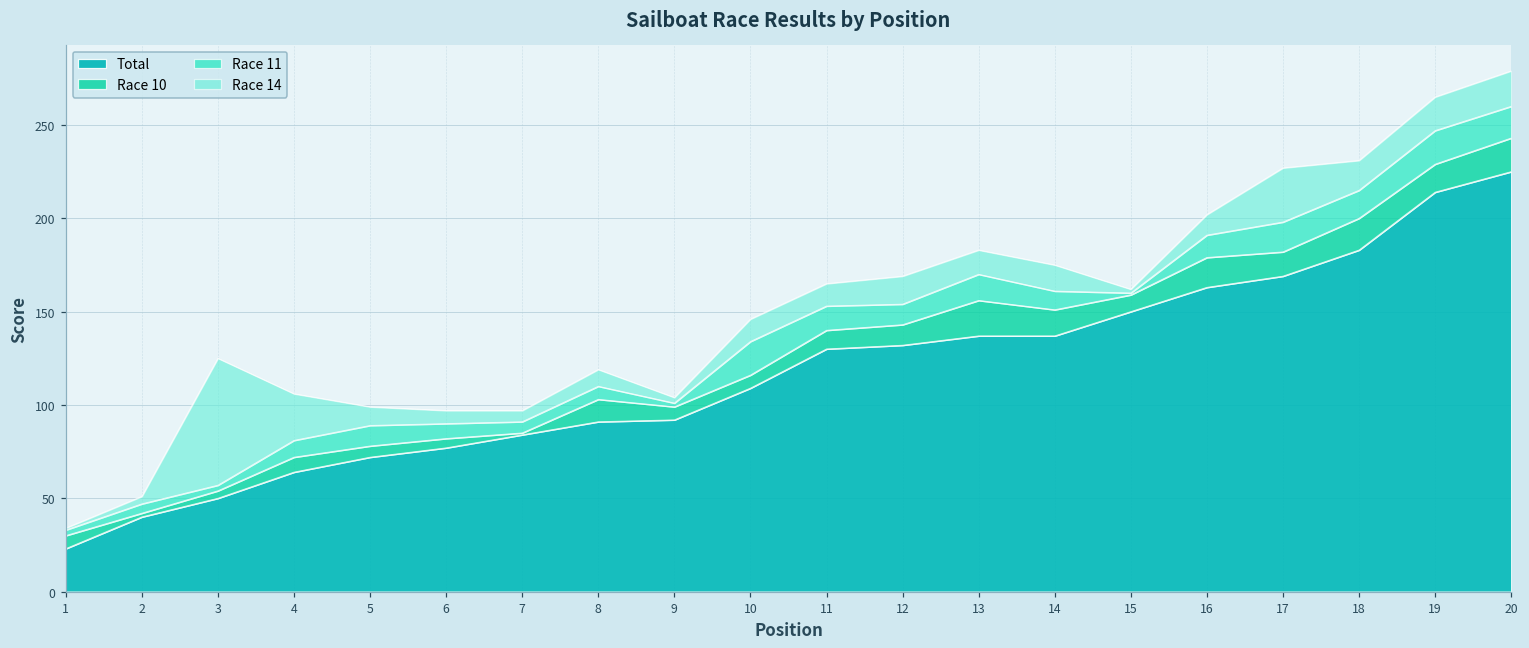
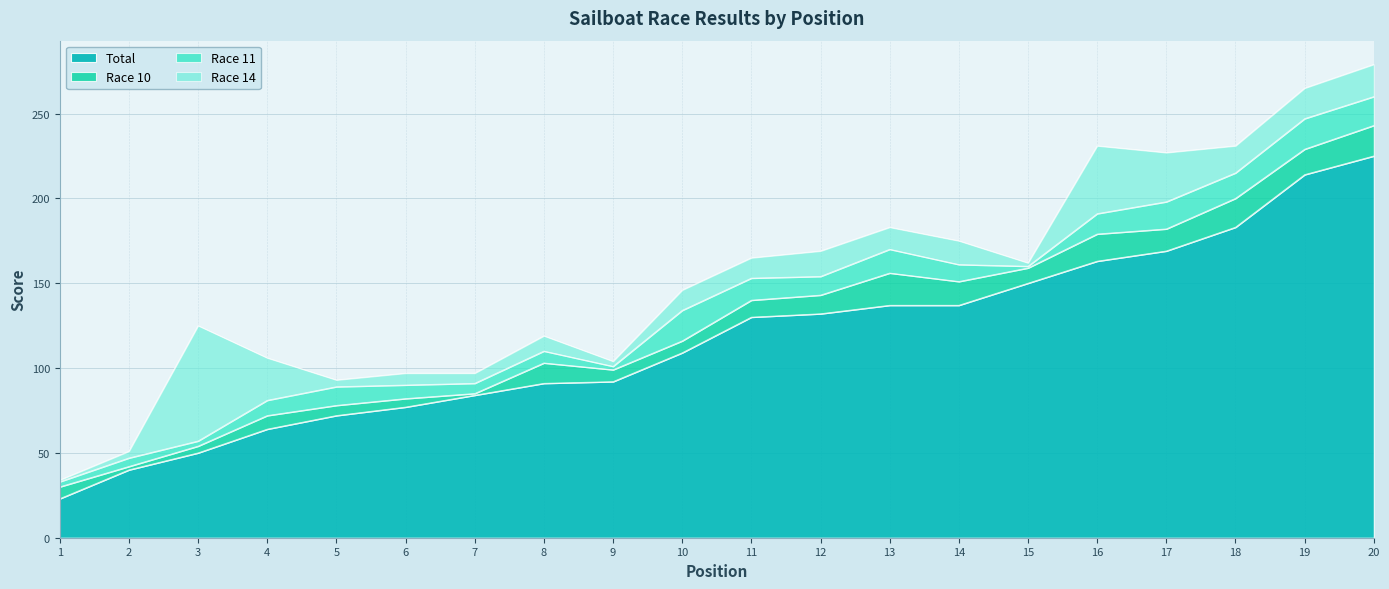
  {
    "Race 14": {
      "2": 4,
      "3": 68,
      "4": 25,
-     "5": 10,
+     "5": 4,
      "6": 7,
      "7": 6,
      "8": 9,
      "9": 3,
      "10": 12,
      "11": 12,
      "12": 15,
      "13": 13,
      "14": 14,
      "15": 2,
-     "16": 11,
+     "16": 40,
      "17": 29,
      "18": 16,
      "19": 18,
      "20": 19
    }
  }
